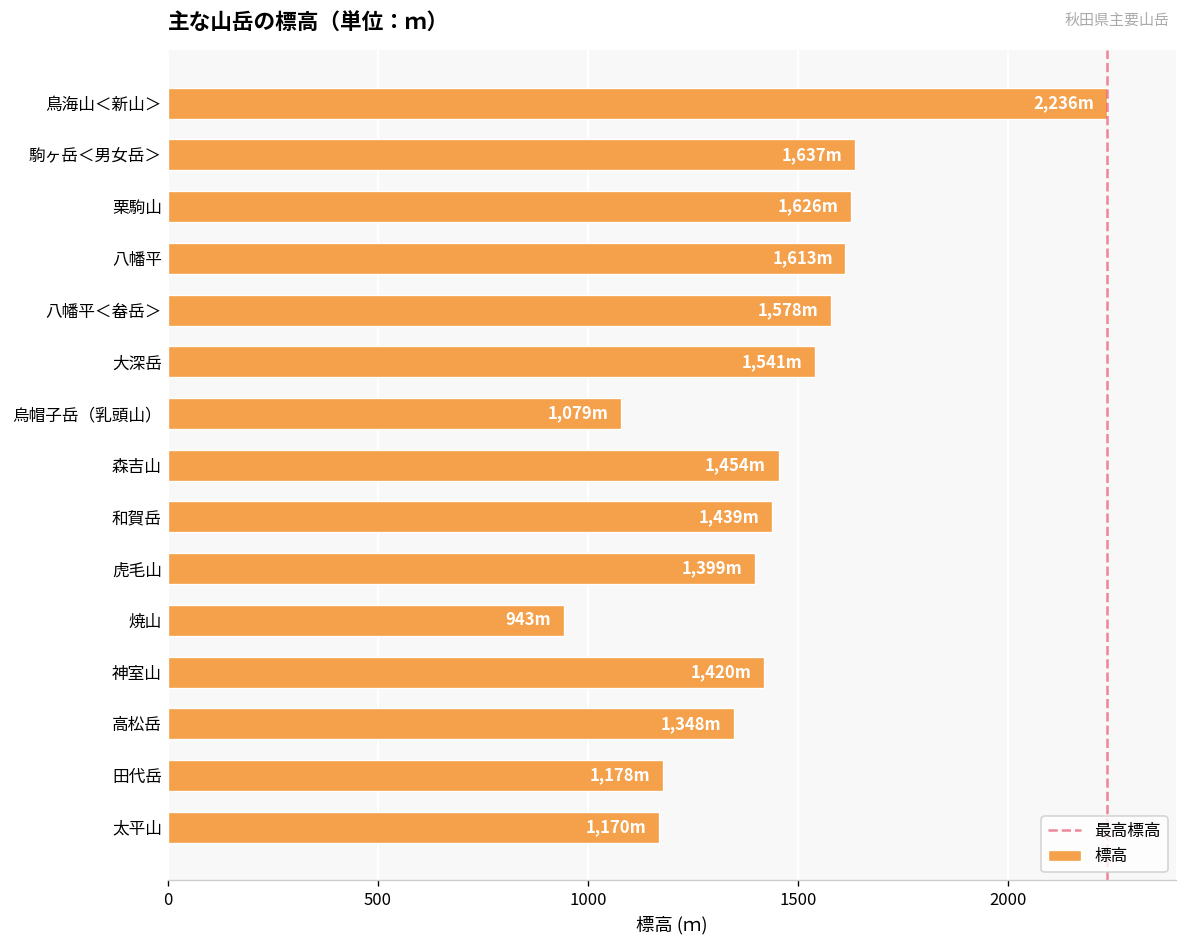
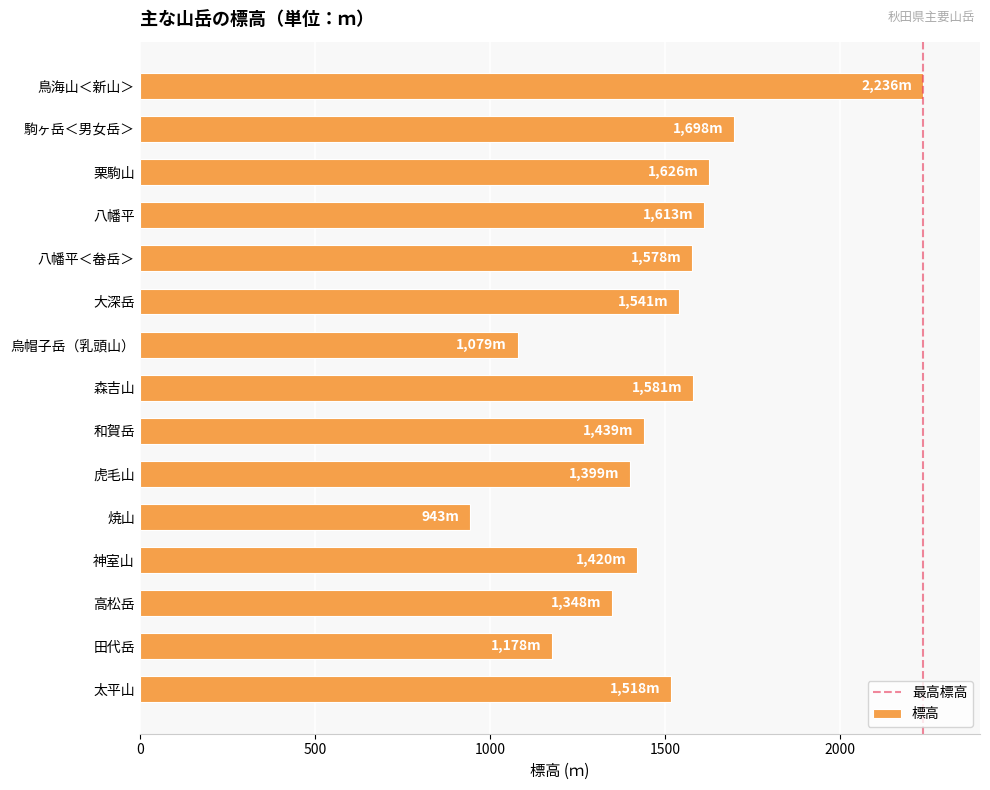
  {
    "鳥海山＜新山＞": "2,236m",
-   "駒ヶ岳＜男女岳＞": "1,637m",
+   "駒ヶ岳＜男女岳＞": "1,698m",
    "栗駒山": "1,626m",
    "八幡平": "1,613m",
    "八幡平＜畚岳＞": "1,578m",
    "大深岳": "1,541m",
    "烏帽子岳（乳頭山）": "1,079m",
-   "森吉山": "1,454m",
+   "森吉山": "1,581m",
    "和賀岳": "1,439m",
    "虎毛山": "1,399m",
    "焼山": "943m",
    "神室山": "1,420m",
    "高松岳": "1,348m",
    "田代岳": "1,178m",
-   "太平山": "1,170m"
+   "太平山": "1,518m"
  }
